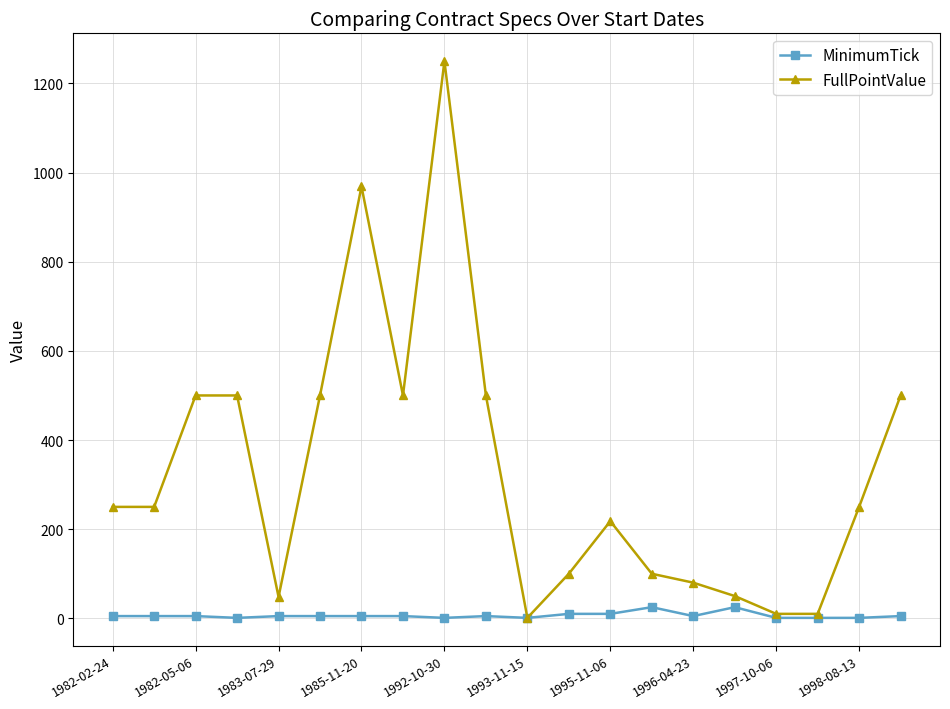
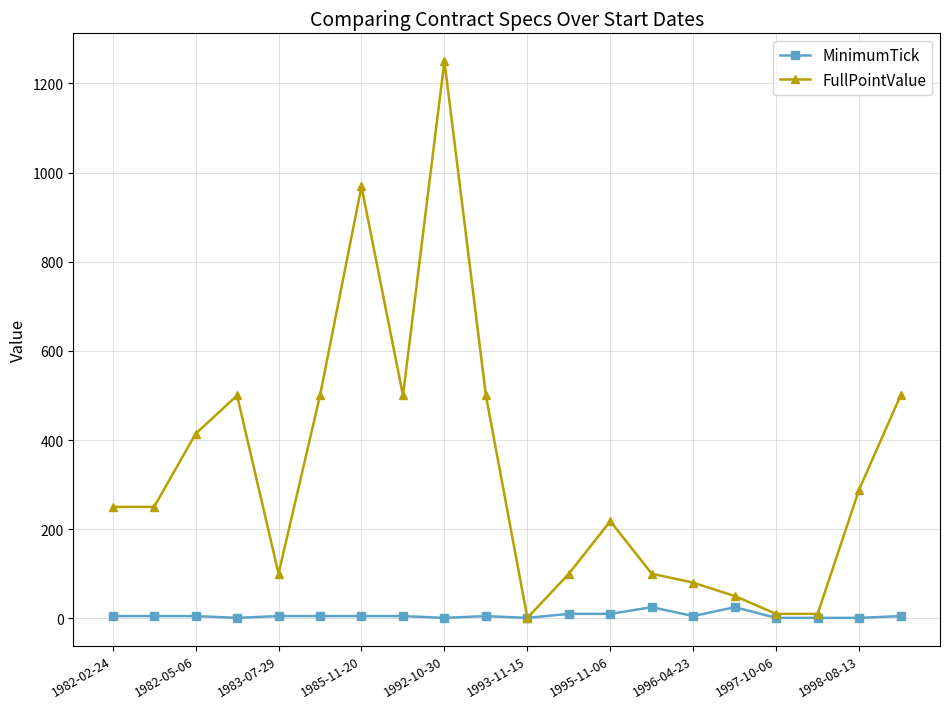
  {
    "MinimumTick": {
      "1982-02-24": 10,
      "1982-05-06": 10,
      "1983-07-29": 10,
      "1985-11-20": 10,
      "1992-10-30": 0,
      "1995-11-06": 10,
      "1996-04-23": 10,
      "1997-10-06": 0,
      "1998-08-13": 0
    },
    "FullPointValue": {
      "1982-02-24": 250,
-     "1982-05-06": 500,
-     "1983-07-29": 50,
+     "1982-05-06": 410,
+     "1983-07-29": 100,
      "1985-11-20": 970,
      "1992-10-30": 1250,
      "1995-11-06": 220,
      "1996-04-23": 80,
      "1997-10-06": 10,
-     "1998-08-13": 250
+     "1998-08-13": 290
    }
  }
